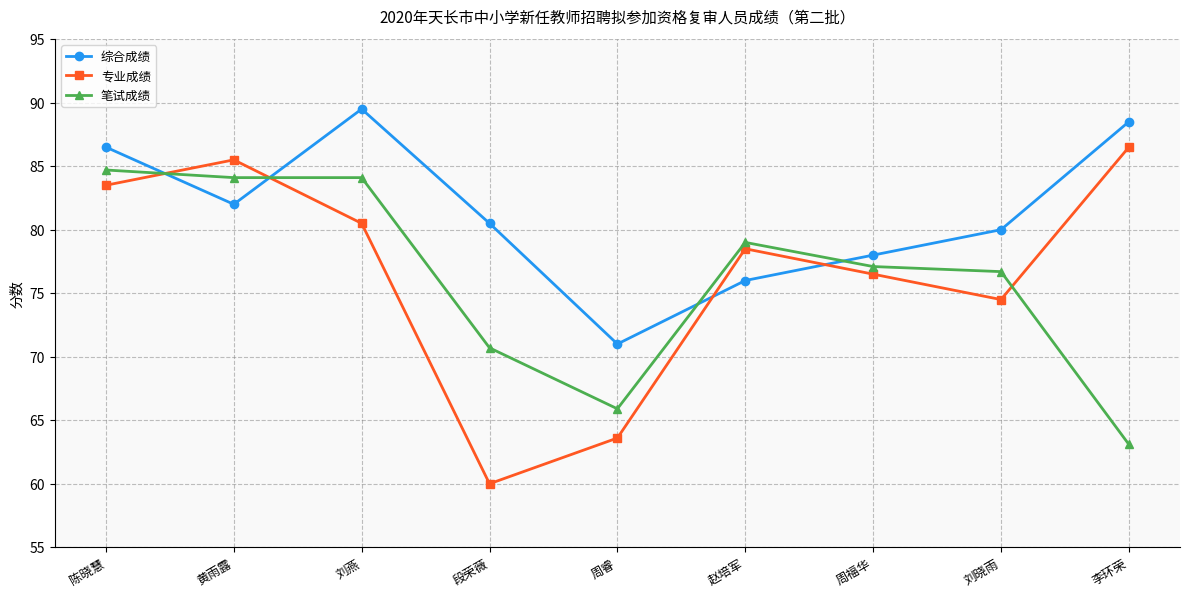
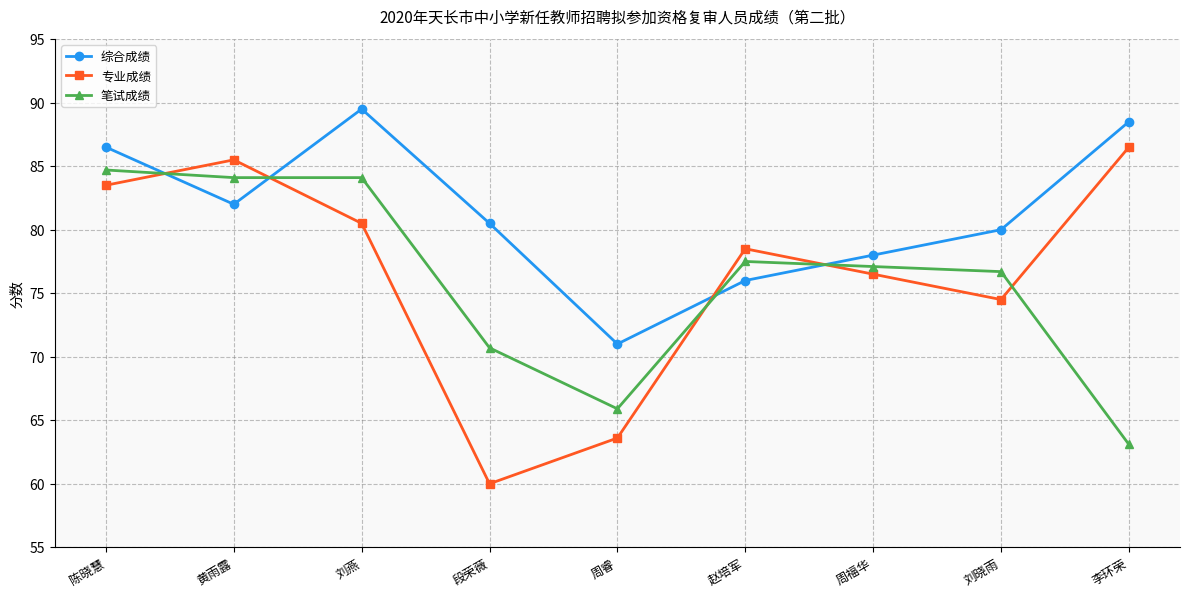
  {
    "综合成绩": {
      "陈晓慧": 86.5,
      "黄雨露": 82.0,
      "刘燕": 89.5,
      "段荣薇": 80.5,
      "周睿": 71.0,
      "赵培军": 76.0,
      "周福华": 78.0,
      "刘晓雨": 80.0,
      "李环荣": 88.5
    },
    "专业成绩": {
      "陈晓慧": 83.5,
      "黄雨露": 85.5,
      "刘燕": 80.5,
      "段荣薇": 60.0,
      "周睿": 63.6,
      "赵培军": 78.5,
      "周福华": 76.5,
      "刘晓雨": 74.5,
      "李环荣": 86.5
    },
    "笔试成绩": {
      "陈晓慧": 84.7,
      "黄雨露": 84.1,
      "刘燕": 84.1,
      "段荣薇": 70.7,
      "周睿": 65.9,
-     "赵培军": 79.0,
+     "赵培军": 77.5,
      "周福华": 77.1,
      "刘晓雨": 76.7,
      "李环荣": 63.1
    }
  }
